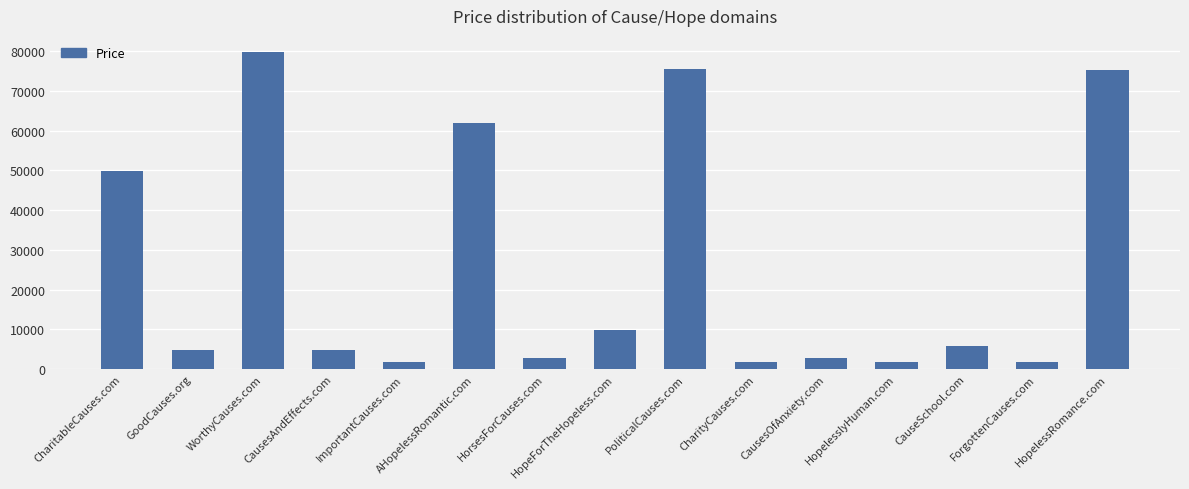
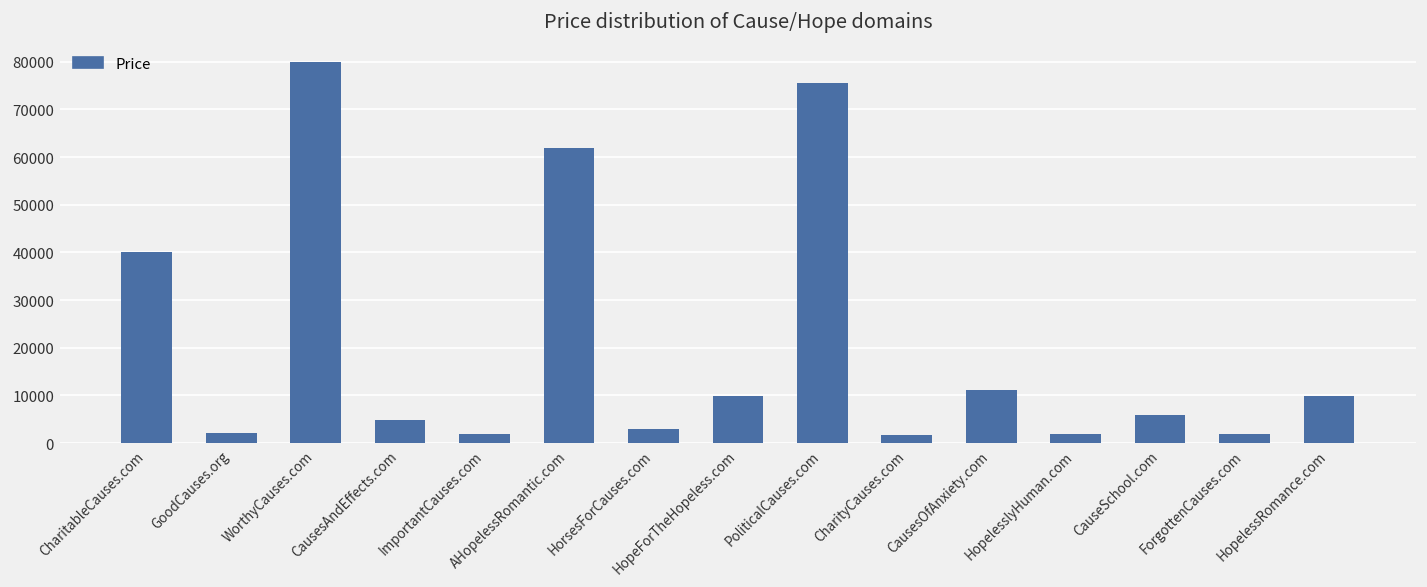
  {
-   "CharitableCauses.com": 50000,
-   "GoodCauses.org": 5000,
+   "CharitableCauses.com": 40000,
+   "GoodCauses.org": 2000,
    "WorthyCauses.com": 80000,
    "CausesAndEffects.com": 5000,
    "ImportantCauses.com": 2000,
    "AHopelessRomantic.com": 62000,
    "HorsesForCauses.com": 3000,
    "HopeForTheHopeless.com": 10000,
    "PoliticalCauses.com": 75000,
    "CharityCauses.com": 2000,
-   "CausesOfAnxiety.com": 3000,
+   "CausesOfAnxiety.com": 11000,
    "HopelesslyHuman.com": 2000,
    "CauseSchool.com": 6000,
    "ForgottenCauses.com": 2000,
-   "HopelessRomance.com": 75000
+   "HopelessRomance.com": 10000
  }
